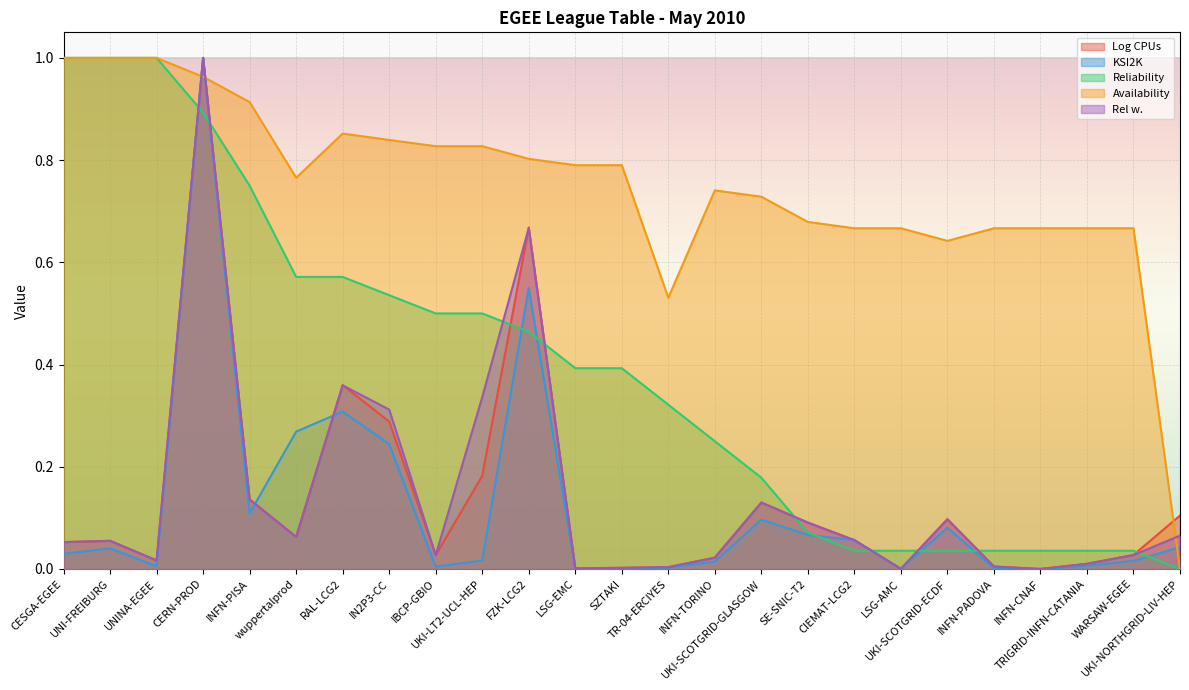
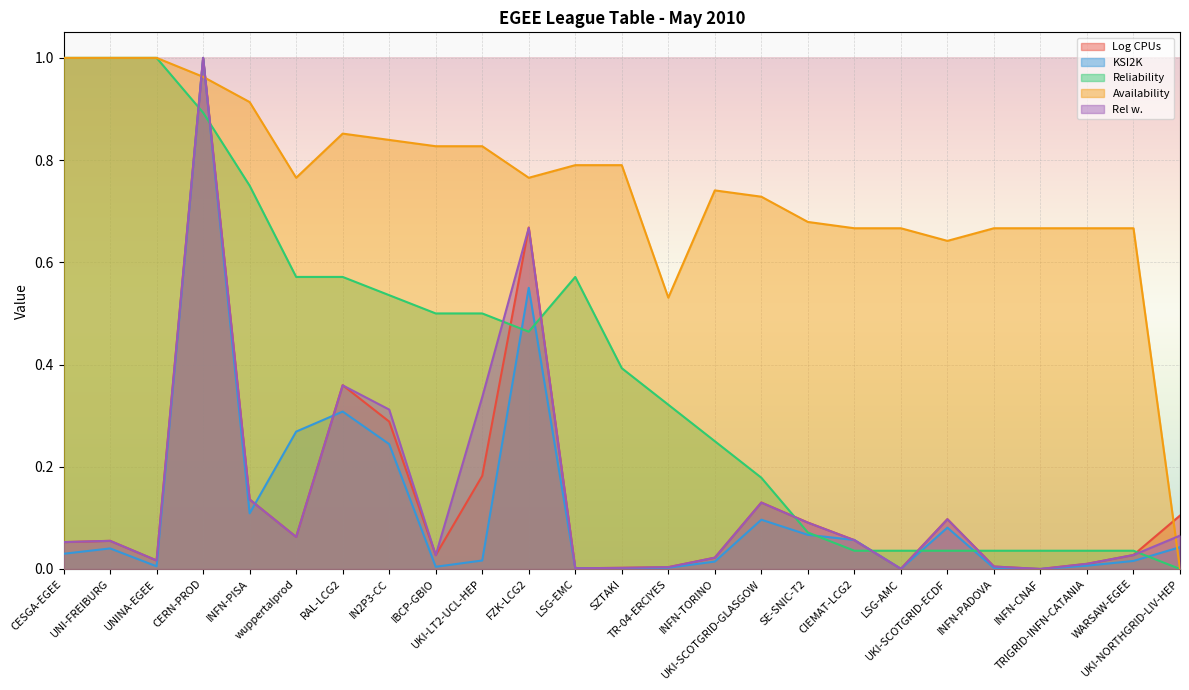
  {
    "Log CPUs": {
      "IN2P3-CC": 0.29,
      "UKI-LT2-UCL-HEP": 0.18,
      "UKI-NORTHGRID-LIV-HEP": 0.10
    },
    "KSI2K": {
      "CESGA-EGEE": 0.03,
      "UNI-FREIBURG": 0.04,
      "UNINA-EGEE": 0.01,
      "INFN-PISA": 0.11,
      "wuppertalprod": 0.27,
      "RAL-LCG2": 0.31,
      "IN2P3-CC": 0.24,
      "IBCP-GBIO": 0.00,
      "UKI-LT2-UCL-HEP": 0.02,
      "FZK-LCG2": 0.55,
      "INFN-TORINO": 0.01,
      "UKI-SCOTGRID-GLASGOW": 0.10,
      "UKI-SCOTGRID-ECDF": 0.08,
      "WARSAW-EGEE": 0.02,
      "UKI-NORTHGRID-LIV-HEP": 0.04
    },
    "Reliability": {
      "CERN-PROD": 0.89,
      "INFN-PISA": 0.75,
      "wuppertalprod": 0.57,
      "RAL-LCG2": 0.57,
      "IN2P3-CC": 0.54,
      "IBCP-GBIO": 0.50,
      "UKI-LT2-UCL-HEP": 0.50,
      "FZK-LCG2": 0.46,
-     "LSG-EMC": 0.39,
+     "LSG-EMC": 0.57,
      "SZTAKI": 0.39,
      "TR-04-ERCIYES": 0.32,
      "INFN-TORINO": 0.25,
      "UKI-SCOTGRID-GLASGOW": 0.18,
      "CIEMAT-LCG2": 0.04,
      "LSG-AMC": 0.04,
      "UKI-SCOTGRID-ECDF": 0.04,
      "INFN-PADOVA": 0.04,
      "INFN-CNAF": 0.04,
      "TRIGRID-INFN-CATANIA": 0.04,
      "WARSAW-EGEE": 0.04
    },
    "Availability": {
      "CERN-PROD": 0.96,
      "INFN-PISA": 0.91,
      "wuppertalprod": 0.77,
      "RAL-LCG2": 0.85,
      "IN2P3-CC": 0.84,
      "IBCP-GBIO": 0.83,
      "UKI-LT2-UCL-HEP": 0.83,
-     "FZK-LCG2": 0.80,
+     "FZK-LCG2": 0.77,
      "LSG-EMC": 0.79,
      "SZTAKI": 0.79,
      "TR-04-ERCIYES": 0.53,
      "INFN-TORINO": 0.74,
      "UKI-SCOTGRID-GLASGOW": 0.73,
      "SE-SNIC-T2": 0.68,
      "CIEMAT-LCG2": 0.67,
      "LSG-AMC": 0.67,
      "UKI-SCOTGRID-ECDF": 0.64,
      "INFN-PADOVA": 0.67,
      "INFN-CNAF": 0.67,
      "TRIGRID-INFN-CATANIA": 0.67,
      "WARSAW-EGEE": 0.67
    },
    "Rel w.": {
      "IN2P3-CC": 0.31,
      "UKI-LT2-UCL-HEP": 0.34,
      "UKI-NORTHGRID-LIV-HEP": 0.07
    }
  }
